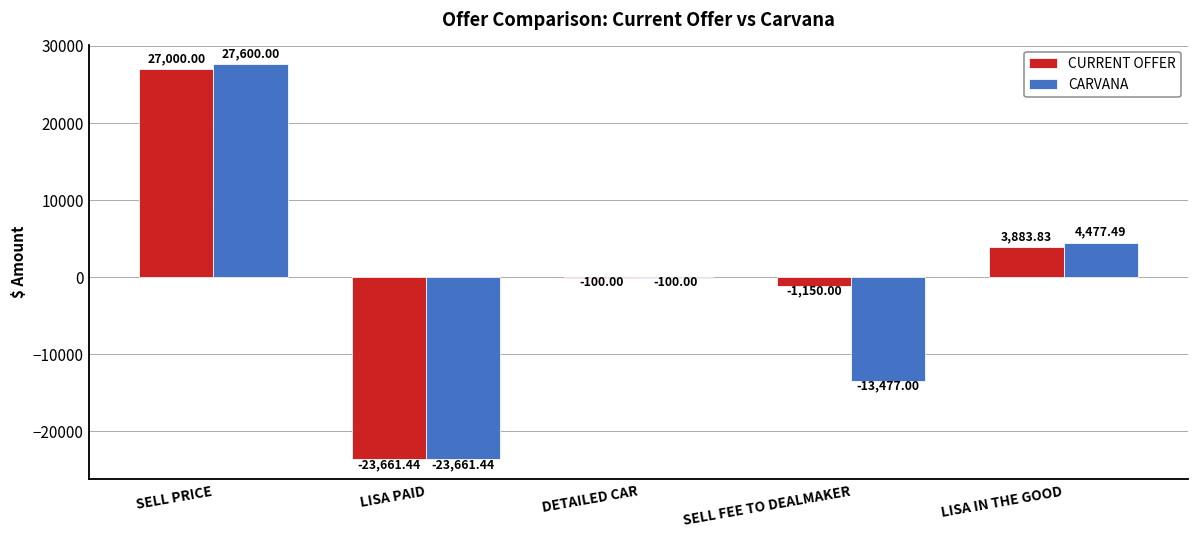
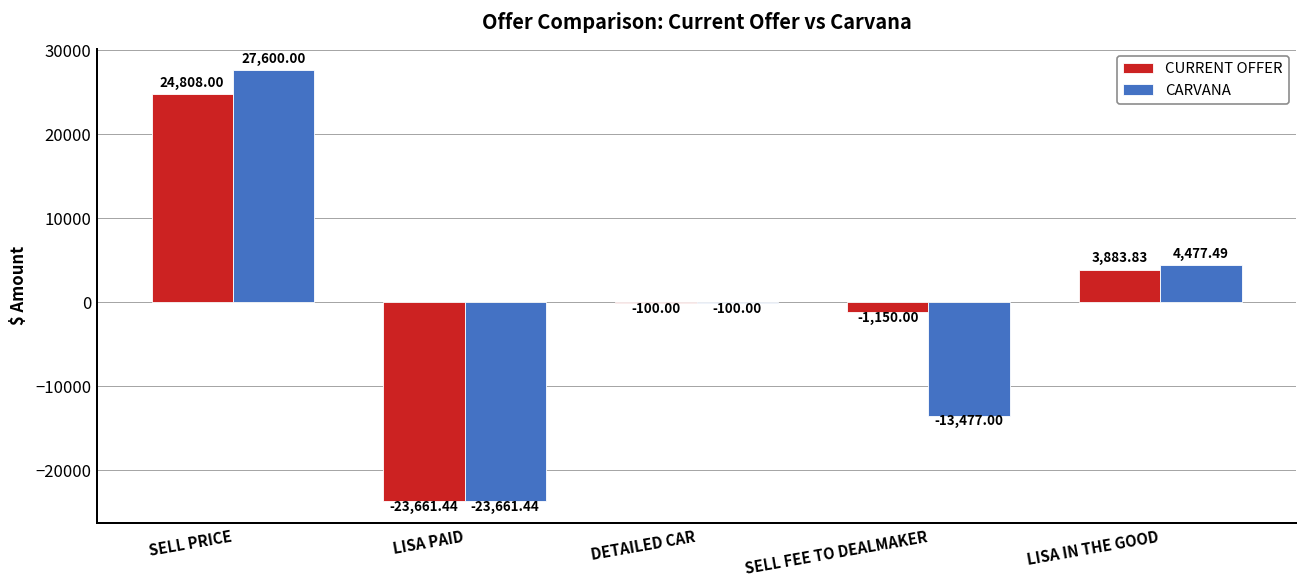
  {
    "CURRENT OFFER": {
-     "SELL PRICE": "27,000.00",
+     "SELL PRICE": "24,808.00",
      "LISA PAID": "-23,661.44",
      "DETAILED CAR": "-100.00",
      "SELL FEE TO DEALMAKER": "-1,150.00",
      "LISA IN THE GOOD": "3,883.83"
    },
    "CARVANA": {
      "SELL PRICE": "27,600.00",
      "LISA PAID": "-23,661.44",
      "DETAILED CAR": "-100.00",
      "SELL FEE TO DEALMAKER": "-13,477.00",
      "LISA IN THE GOOD": "4,477.49"
    }
  }
